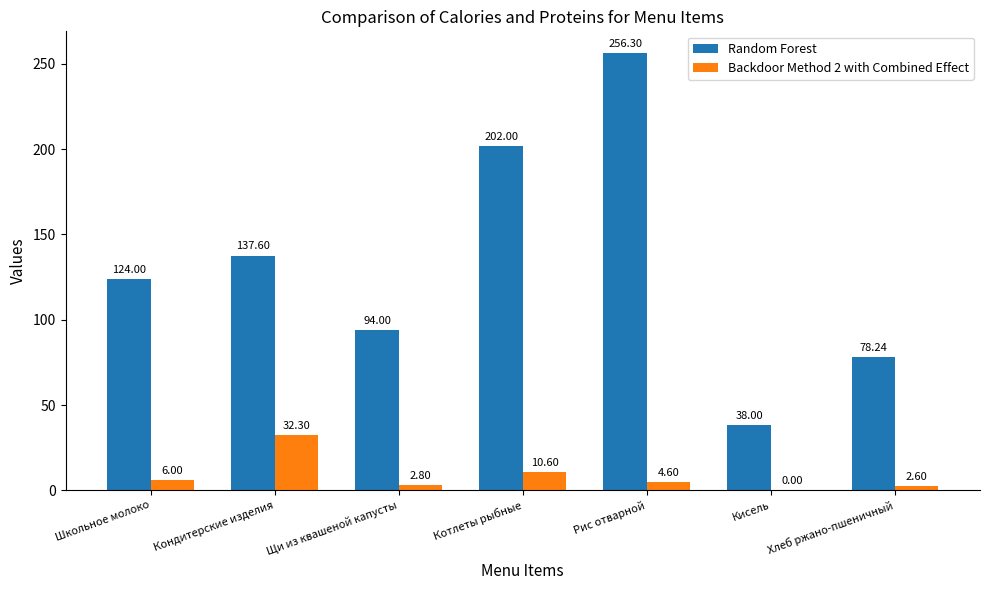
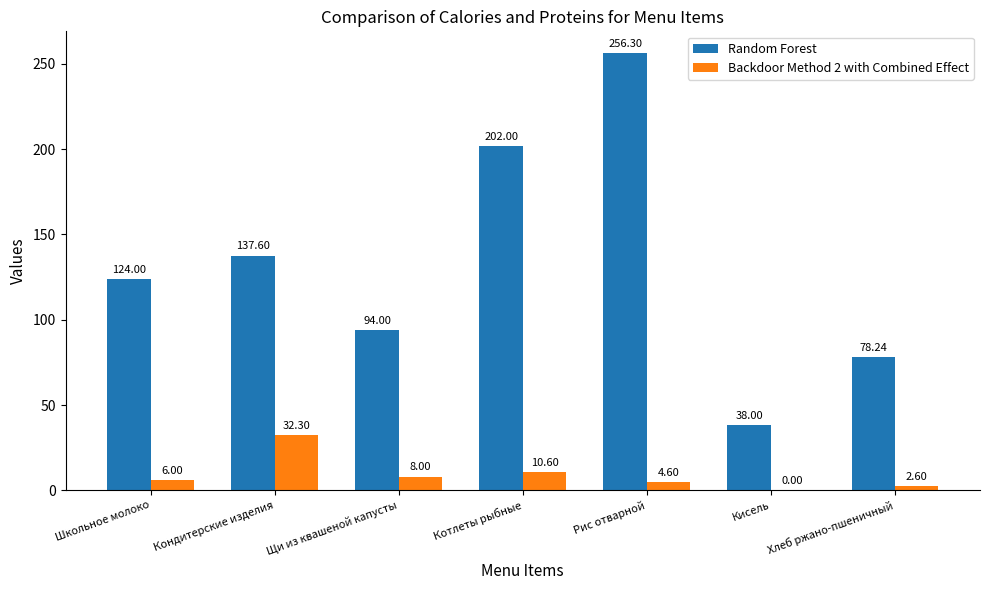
  {
    "Random Forest": {
      "Школьное молоко": 124.00,
      "Кондитерские изделия": 137.60,
      "Щи из квашеной капусты": 94.00,
      "Котлеты рыбные": 202.00,
      "Рис отварной": 256.30,
      "Кисель": 38.00,
      "Хлеб ржано-пшеничный": 78.24
    },
    "Backdoor Method 2 with Combined Effect": {
      "Школьное молоко": 6.00,
      "Кондитерские изделия": 32.30,
-     "Щи из квашеной капусты": 2.80,
+     "Щи из квашеной капусты": 8.00,
      "Котлеты рыбные": 10.60,
      "Рис отварной": 4.60,
      "Кисель": 0.00,
      "Хлеб ржано-пшеничный": 2.60
    }
  }
